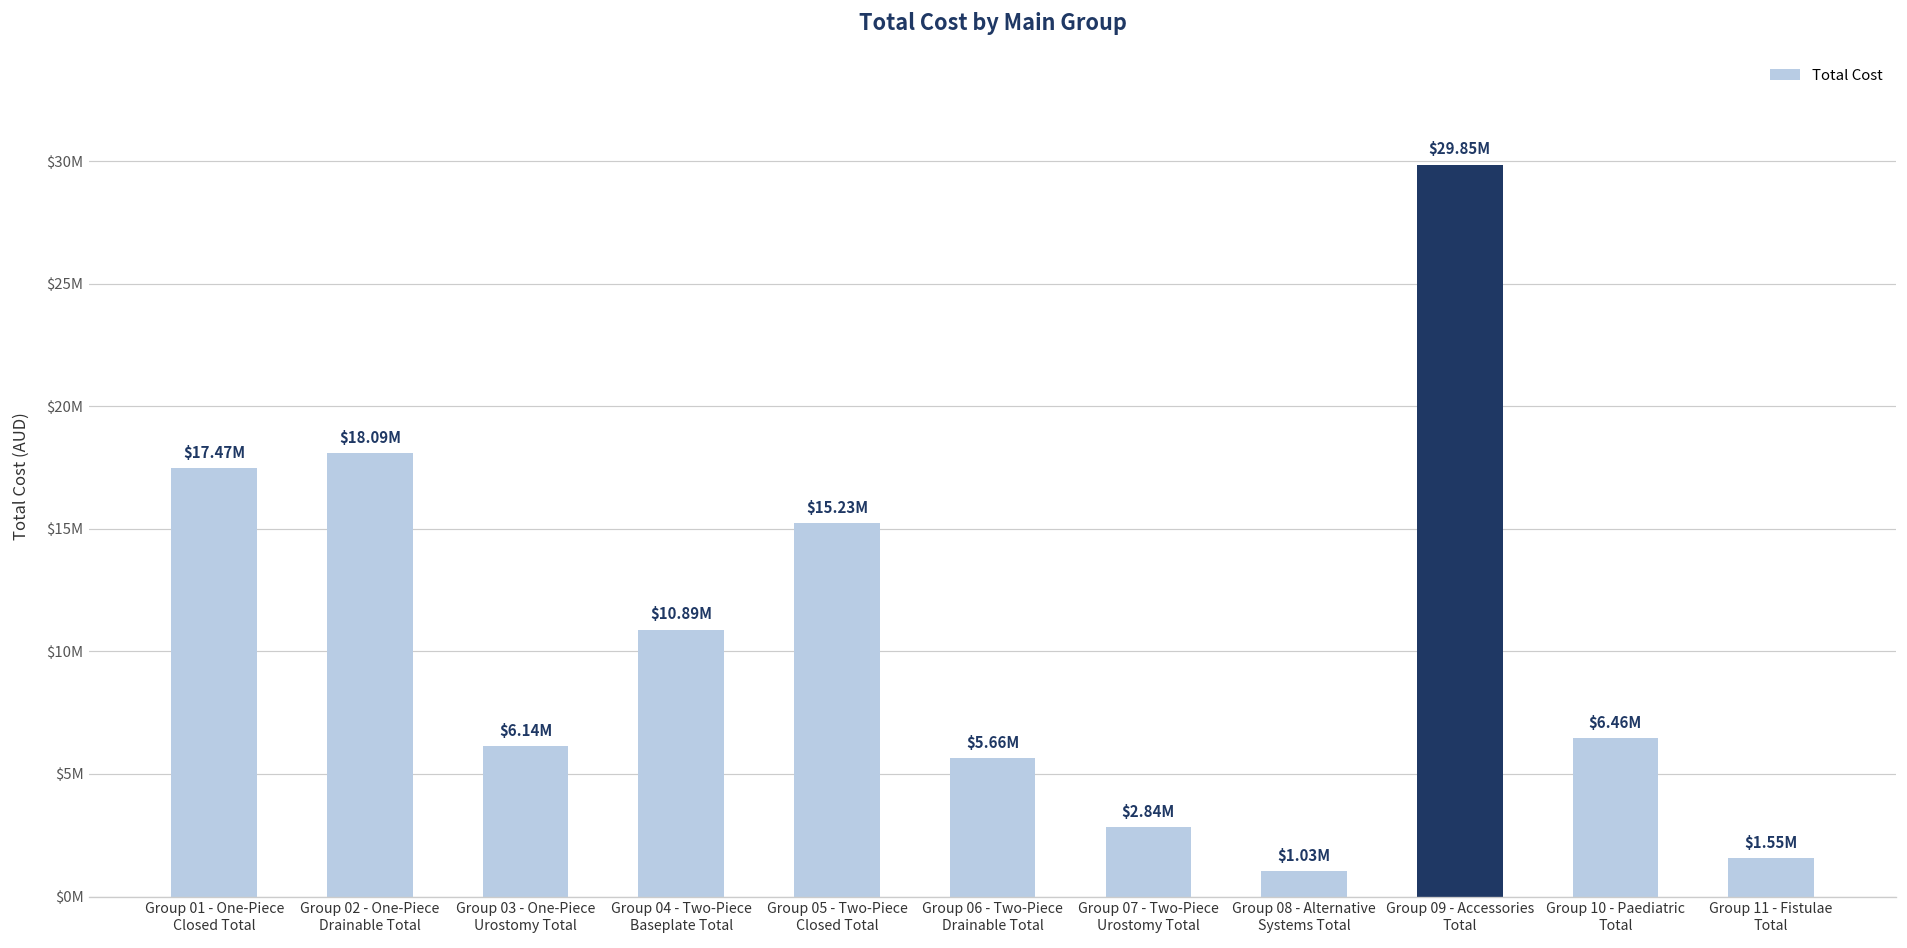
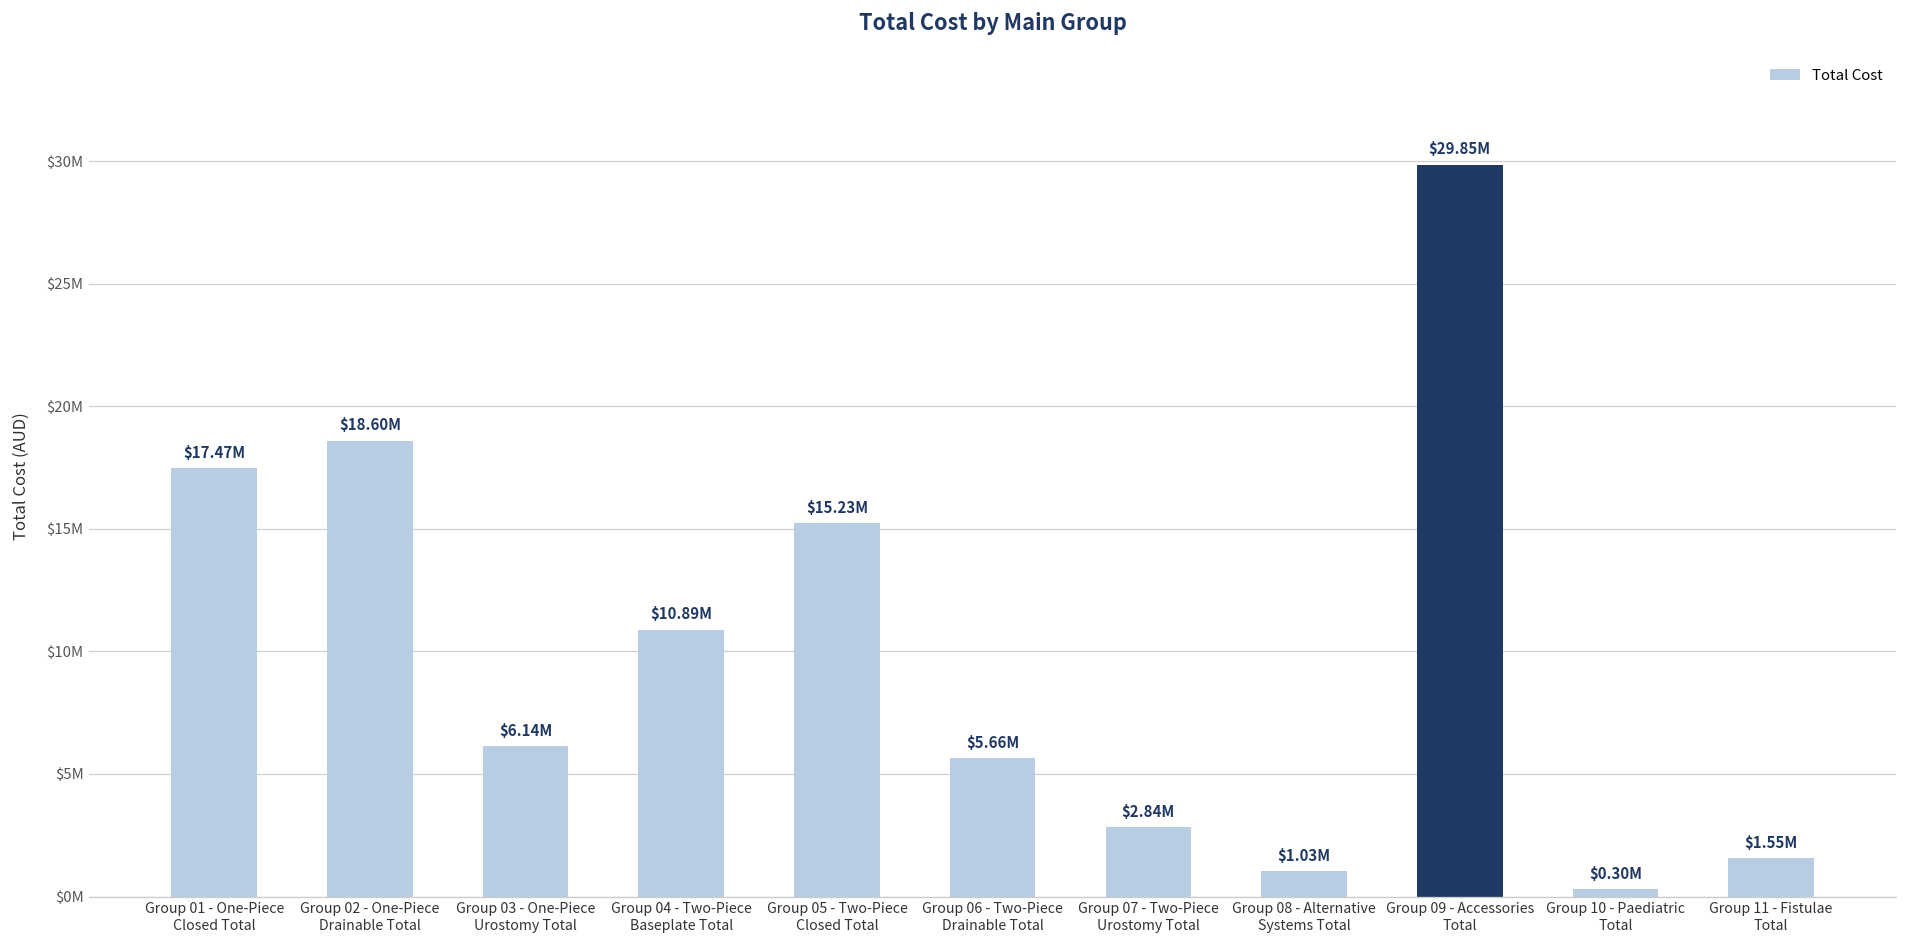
  {
    "Group 01 - One-Piece Closed Total": "$17.47M",
-   "Group 02 - One-Piece Drainable Total": "$18.09M",
+   "Group 02 - One-Piece Drainable Total": "$18.60M",
    "Group 03 - One-Piece Urostomy Total": "$6.14M",
    "Group 04 - Two-Piece Baseplate Total": "$10.89M",
    "Group 05 - Two-Piece Closed Total": "$15.23M",
    "Group 06 - Two-Piece Drainable Total": "$5.66M",
    "Group 07 - Two-Piece Urostomy Total": "$2.84M",
    "Group 08 - Alternative Systems Total": "$1.03M",
    "Group 09 - Accessories Total": "$29.85M",
-   "Group 10 - Paediatric Total": "$6.46M",
+   "Group 10 - Paediatric Total": "$0.30M",
    "Group 11 - Fistulae Total": "$1.55M"
  }
